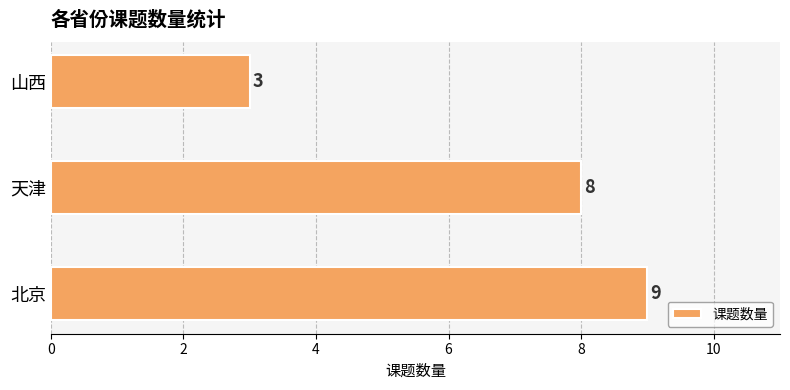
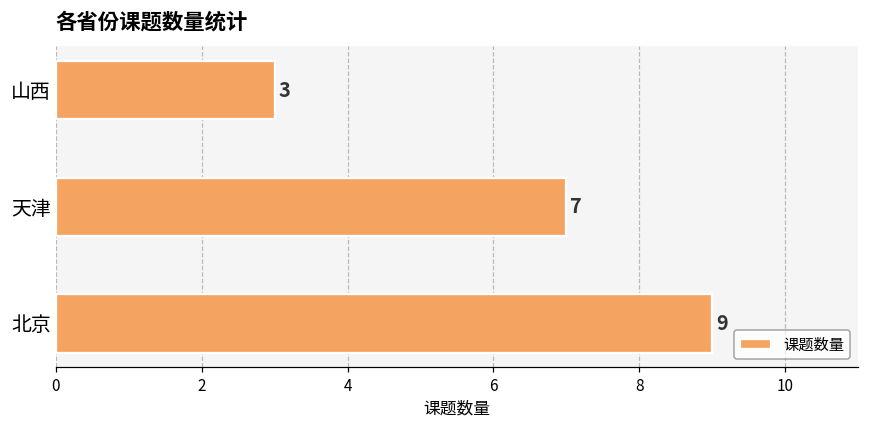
  {
    "山西": 3,
-   "天津": 8,
+   "天津": 7,
    "北京": 9
  }
